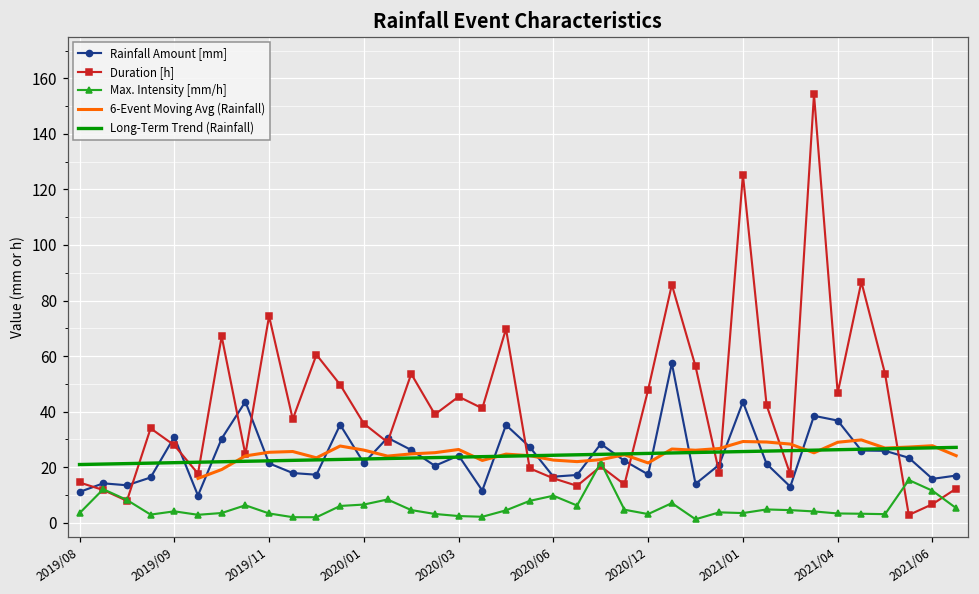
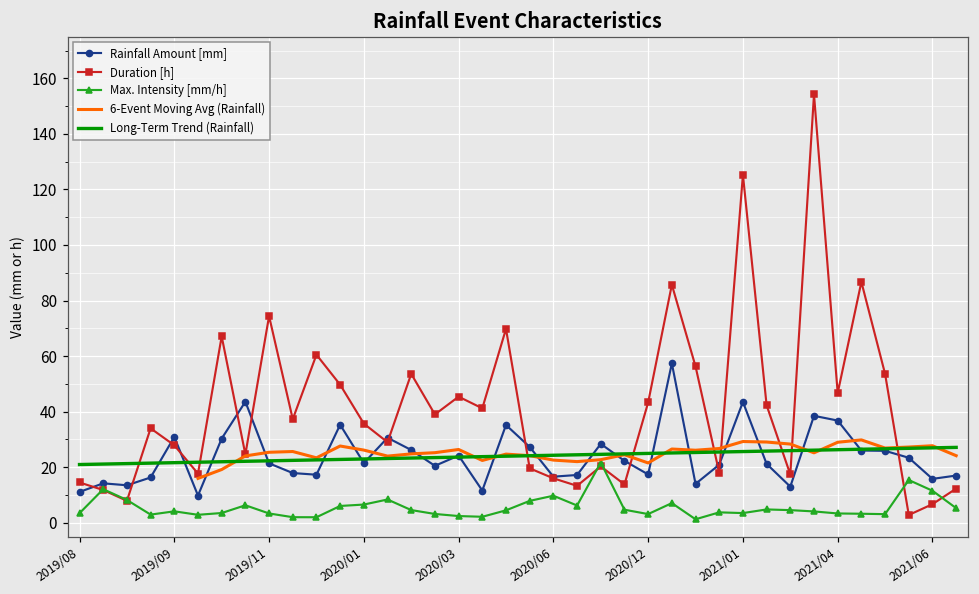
  {
    "Rainfall Amount [mm]": {
      "2019/08": 11,
      "2019/09": 31,
      "2020/01": 22,
      "2020/12": 17,
      "2021/01": 44,
      "2021/04": 37,
      "2021/06": 16
    },
    "Duration [h]": {
      "2019/08": 15,
      "2019/09": 28,
      "2019/11": 74,
      "2020/01": 36,
      "2020/03": 45,
-     "2020/12": 48,
+     "2020/12": 43,
      "2021/01": 125,
      "2021/04": 47,
      "2021/06": 7
    },
    "6-Event Moving Avg (Rainfall)": {
      "2019/11": 25,
      "2020/01": 26,
      "2020/03": 26,
      "2020/06": 23,
      "2020/12": 22,
      "2021/01": 29,
      "2021/04": 29
    }
  }
